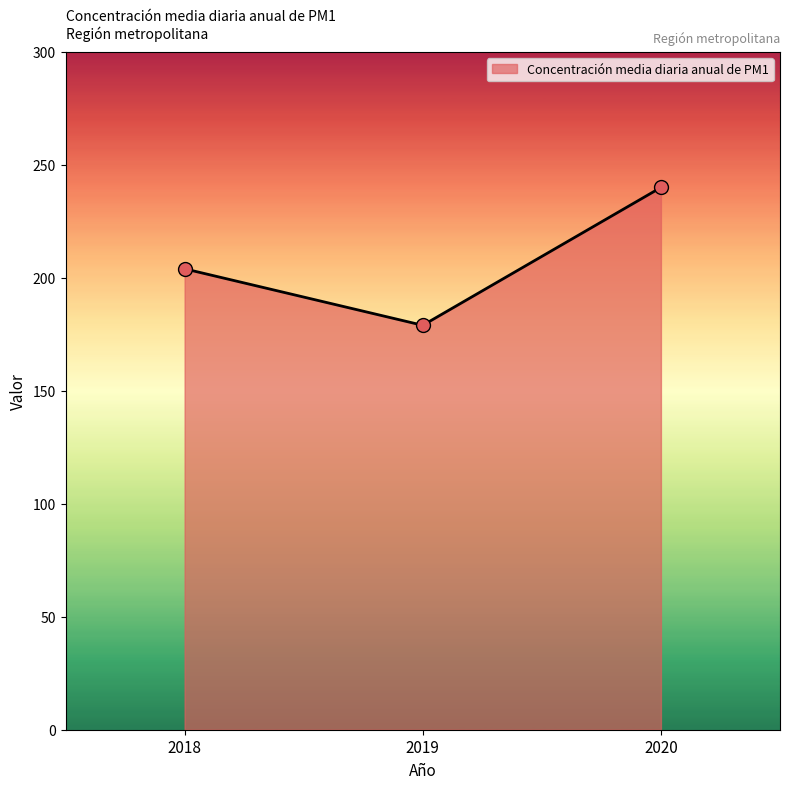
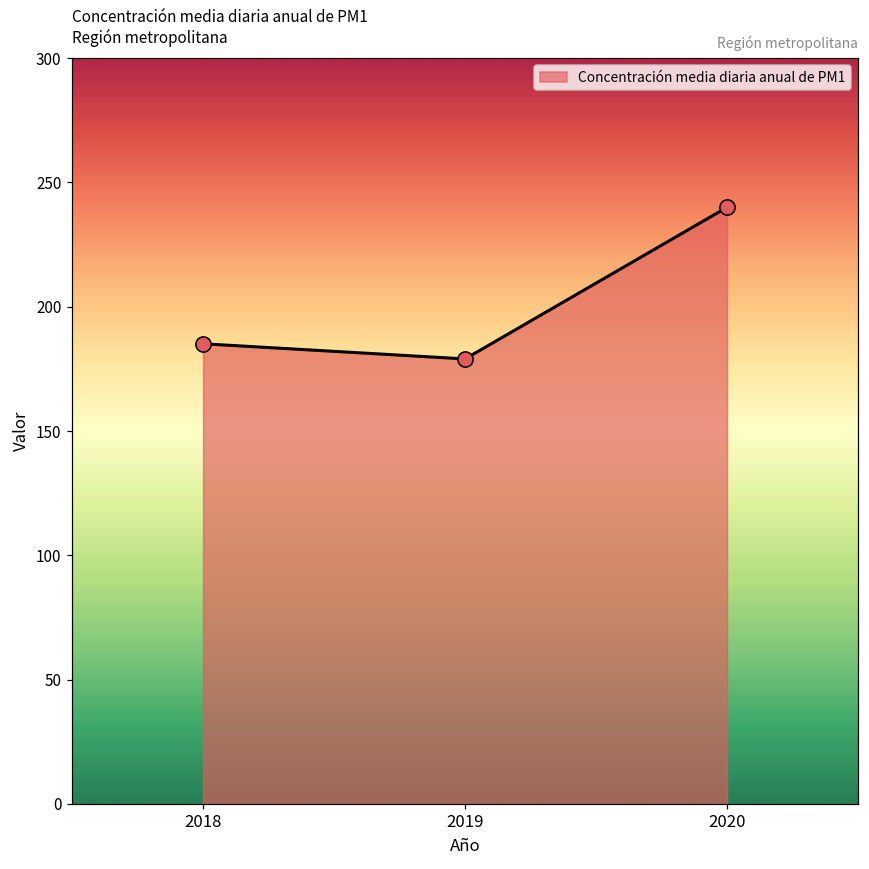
  {
-   "2018": 204,
+   "2018": 185,
    "2019": 179,
    "2020": 240
  }
